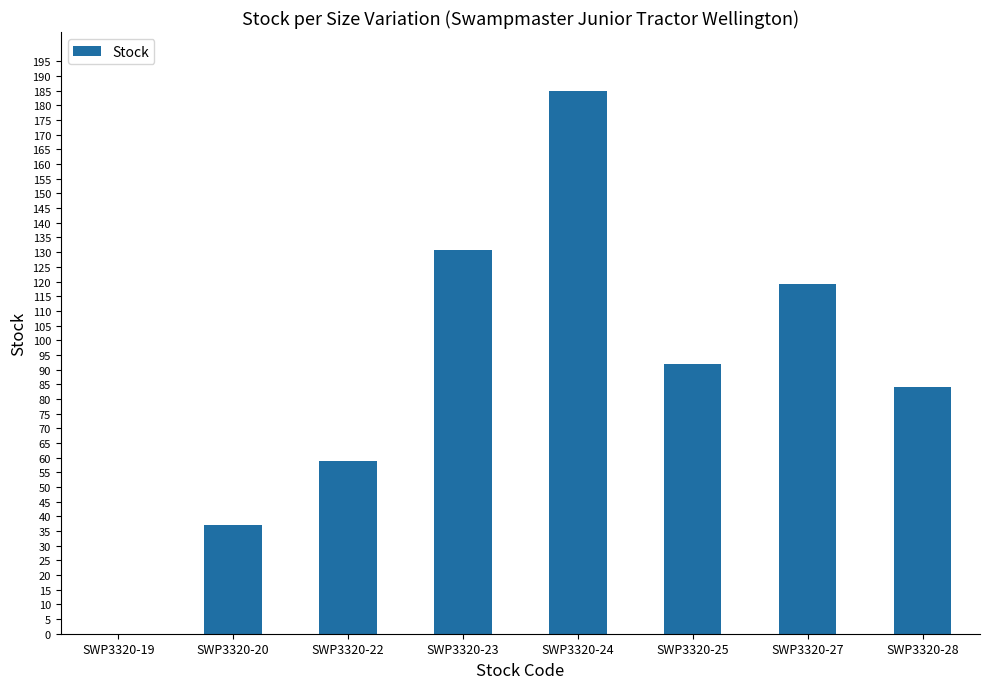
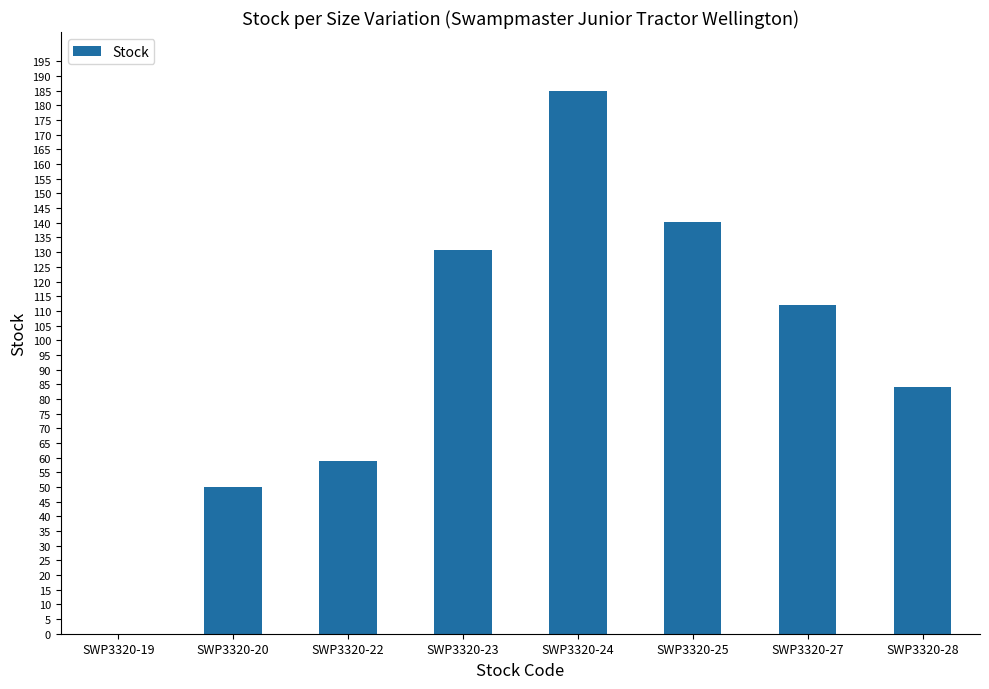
  {
    "SWP3320-19": 0,
-   "SWP3320-20": 37,
+   "SWP3320-20": 50,
    "SWP3320-22": 59,
    "SWP3320-23": 131,
    "SWP3320-24": 185,
-   "SWP3320-25": 92,
-   "SWP3320-27": 119,
+   "SWP3320-25": 140,
+   "SWP3320-27": 112,
    "SWP3320-28": 84
  }
